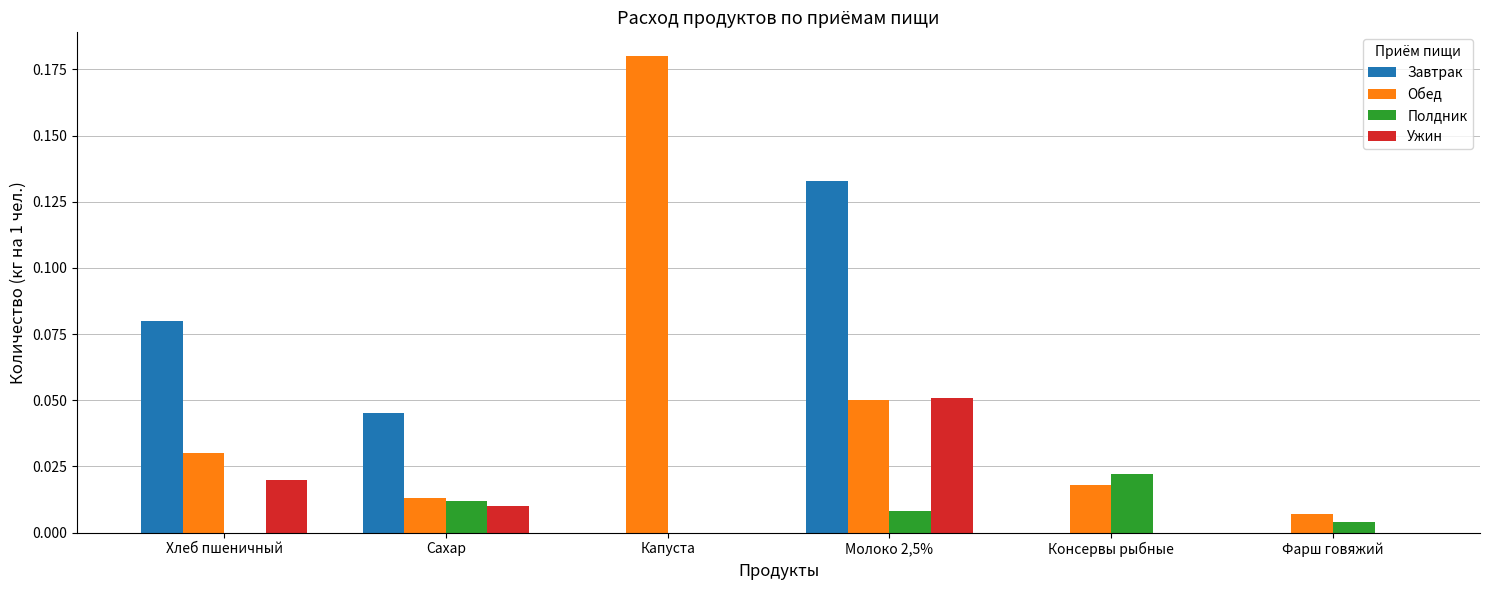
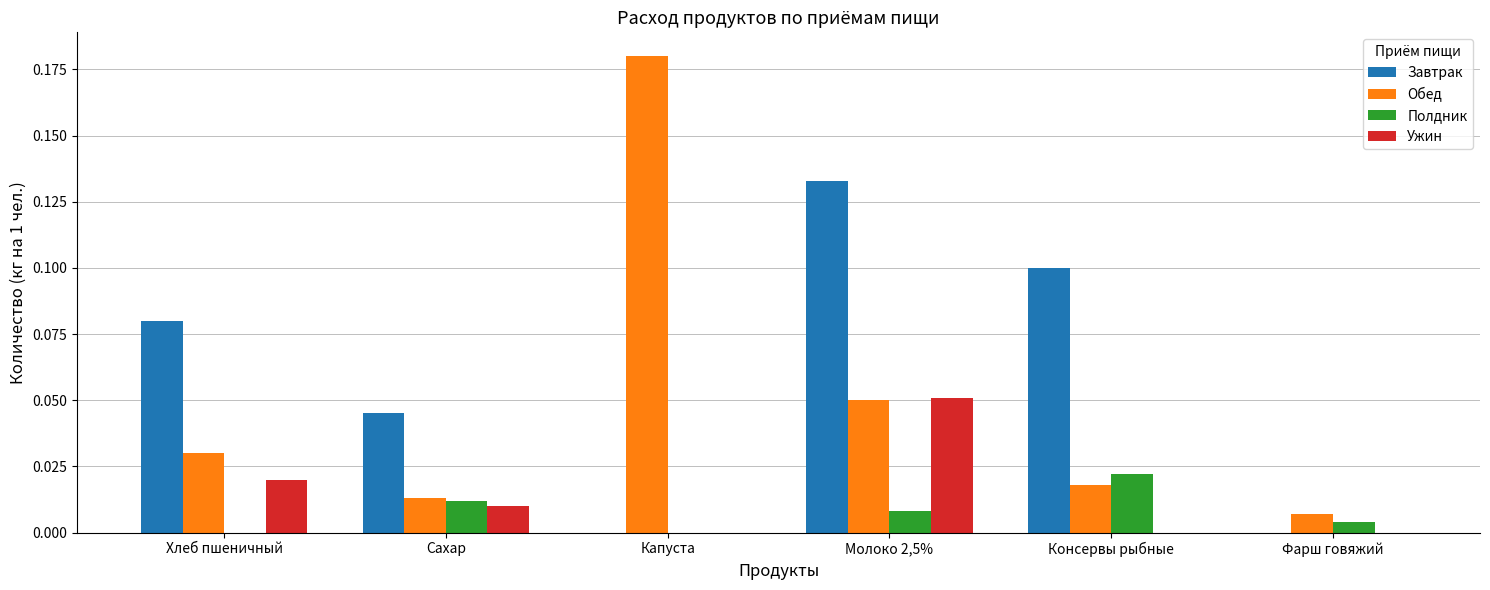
  {
    "Завтрак": {
      "Хлеб пшеничный": 0.080,
      "Сахар": 0.045,
      "Капуста": 0.0,
      "Молоко 2,5%": 0.133,
-     "Консервы рыбные": 0.0,
+     "Консервы рыбные": 0.1,
      "Фарш говяжий": 0.0
    },
    "Обед": {
      "Хлеб пшеничный": 0.030,
      "Сахар": 0.013,
      "Капуста": 0.180,
      "Молоко 2,5%": 0.050,
      "Консервы рыбные": 0.018,
      "Фарш говяжий": 0.007
    },
    "Полдник": {
      "Хлеб пшеничный": 0.0,
      "Сахар": 0.012,
      "Капуста": 0.0,
      "Молоко 2,5%": 0.008,
      "Консервы рыбные": 0.022,
      "Фарш говяжий": 0.004
    },
    "Ужин": {
      "Хлеб пшеничный": 0.020,
      "Сахар": 0.010,
      "Капуста": 0.0,
      "Молоко 2,5%": 0.051,
      "Консервы рыбные": 0.0,
      "Фарш говяжий": 0.0
    }
  }
